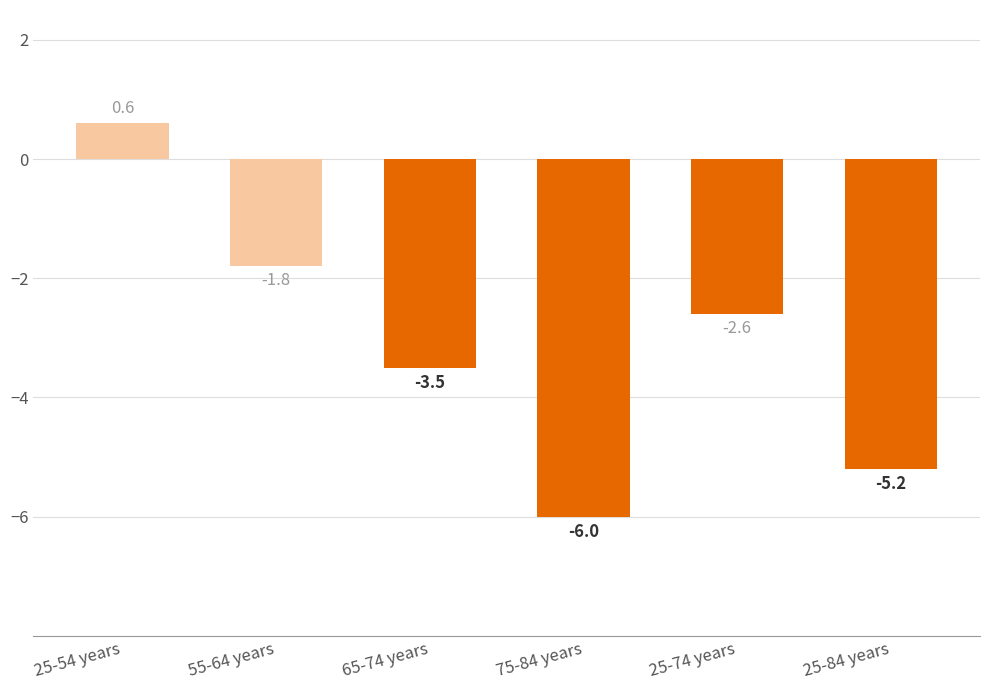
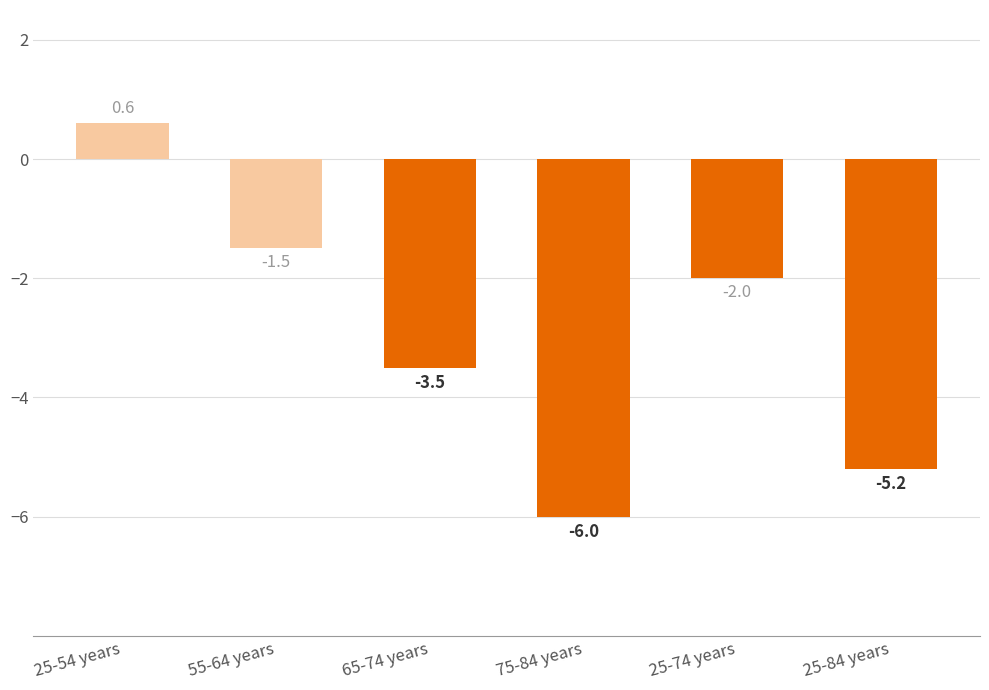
  {
    "25-54 years": 0.6,
-   "55-64 years": -1.8,
+   "55-64 years": -1.5,
    "65-74 years": -3.5,
    "75-84 years": -6.0,
-   "25-74 years": -2.6,
+   "25-74 years": -2.0,
    "25-84 years": -5.2
  }
